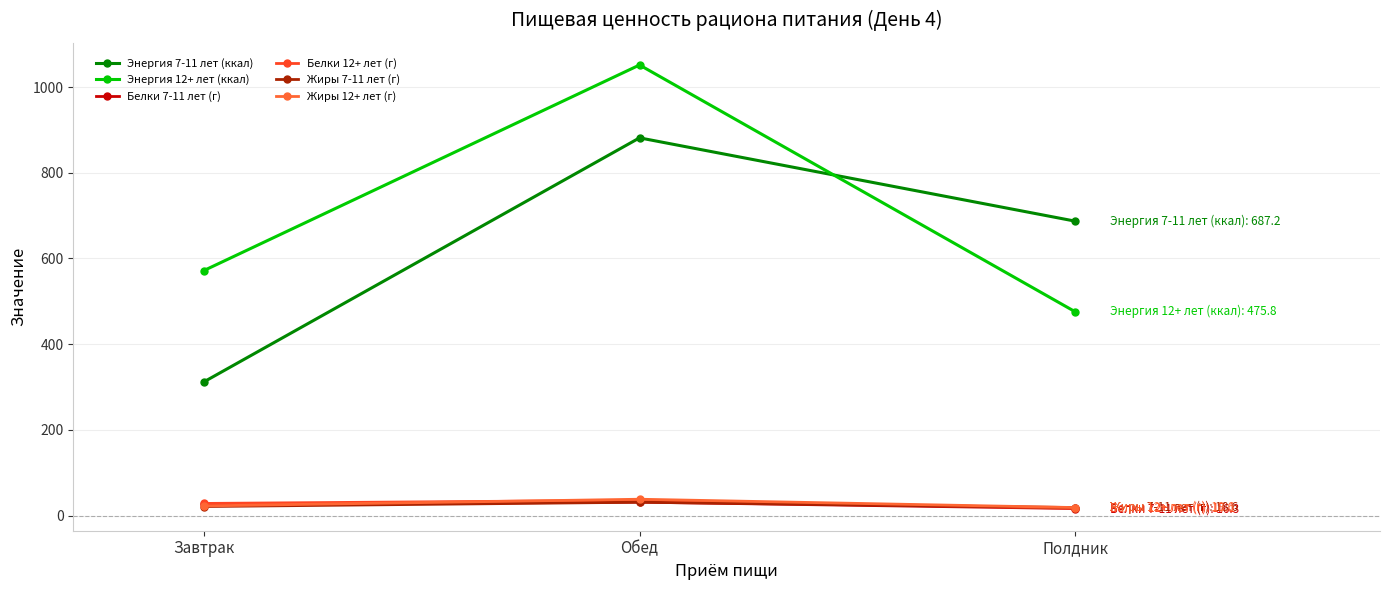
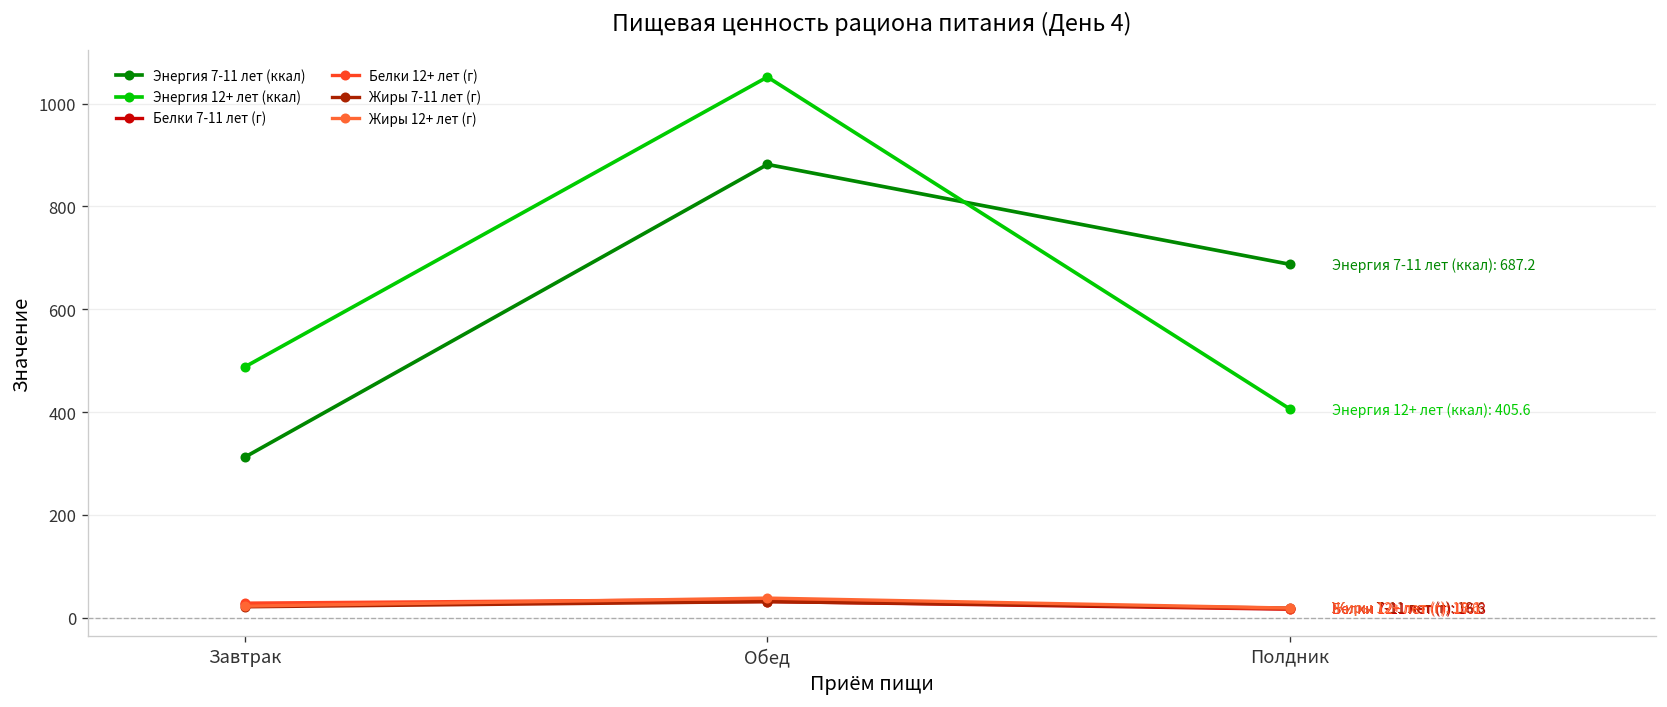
  {
    "Энергия 7-11 лет (ккал)": {
      "Завтрак": 310,
      "Обед": 880,
      "Полдник": 690
    },
    "Энергия 12+ лет (ккал)": {
-     "Завтрак": 570,
-     "Полдник": 475.8
+     "Завтрак": 490,
+     "Полдник": 405.6
    }
  }
